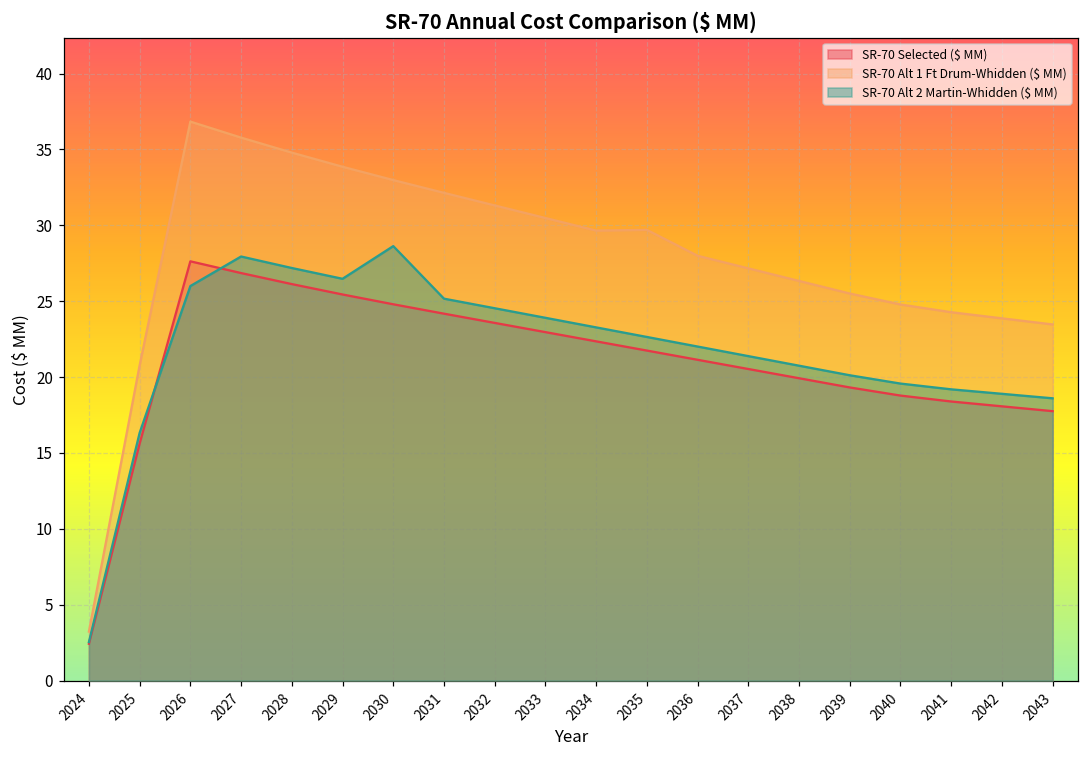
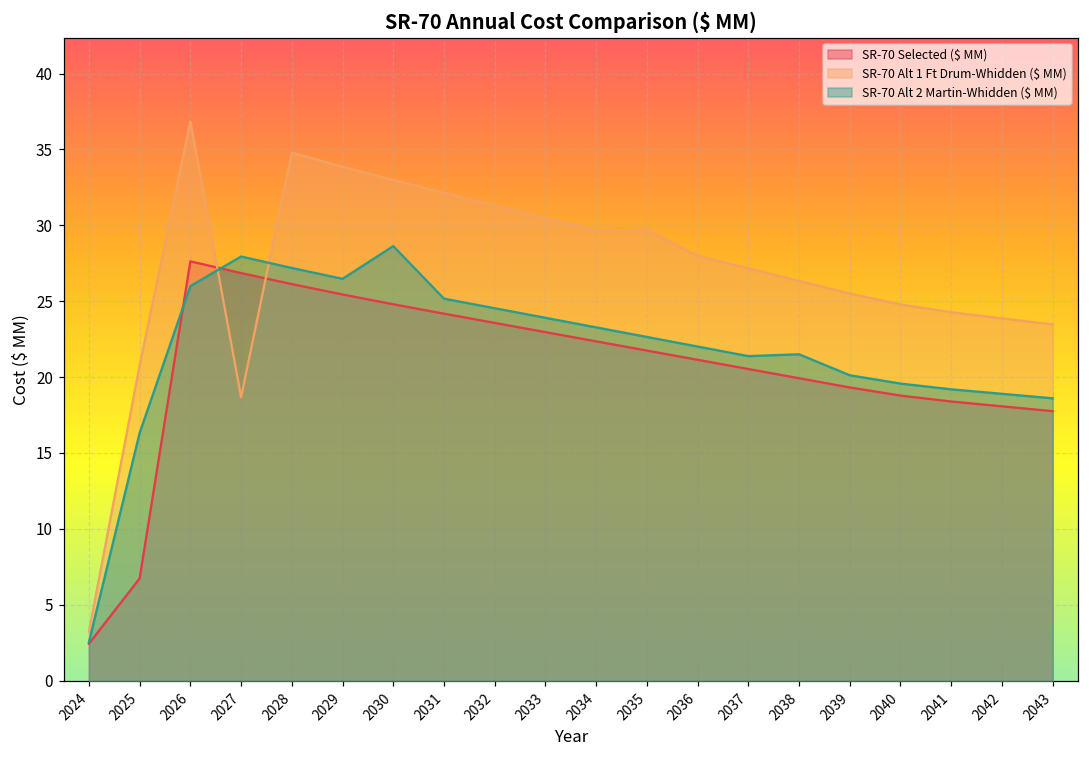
  {
    "SR-70 Selected ($ MM)": {
-     "2025": 15.6,
+     "2025": 6.7,
      "2026": 27.6,
      "2027": 26.9,
      "2028": 26.1,
      "2029": 25.4,
      "2030": 24.8,
      "2031": 24.2,
      "2032": 23.6,
      "2033": 23.0,
      "2034": 22.4,
      "2035": 21.7,
      "2036": 21.1,
      "2037": 20.5,
      "2038": 19.9,
      "2039": 19.3,
      "2040": 18.8,
      "2041": 18.4,
      "2042": 18.1,
      "2043": 17.8
    },
    "SR-70 Alt 1 Ft Drum-Whidden ($ MM)": {
      "2024": 3.2,
      "2025": 20.8,
      "2026": 36.8,
-     "2027": 35.8,
+     "2027": 18.7,
      "2028": 34.8,
      "2029": 33.9,
      "2030": 33.0,
      "2031": 32.1,
      "2032": 31.3,
      "2033": 30.5,
      "2034": 29.7,
      "2035": 29.7,
      "2036": 28.0,
      "2037": 27.2,
      "2038": 26.3,
      "2039": 25.5,
      "2040": 24.8,
      "2041": 24.3,
      "2042": 23.9,
      "2043": 23.5
    },
    "SR-70 Alt 2 Martin-Whidden ($ MM)": {
      "2025": 16.3,
      "2026": 26.0,
      "2027": 27.9,
      "2028": 27.2,
      "2029": 26.5,
      "2030": 28.6,
      "2031": 25.2,
      "2032": 24.5,
      "2033": 23.9,
      "2034": 23.3,
      "2035": 22.6,
      "2036": 22.0,
      "2037": 21.4,
-     "2038": 20.8,
+     "2038": 21.5,
      "2039": 20.1,
      "2040": 19.6,
      "2041": 19.2,
      "2042": 18.9,
      "2043": 18.6
    }
  }
